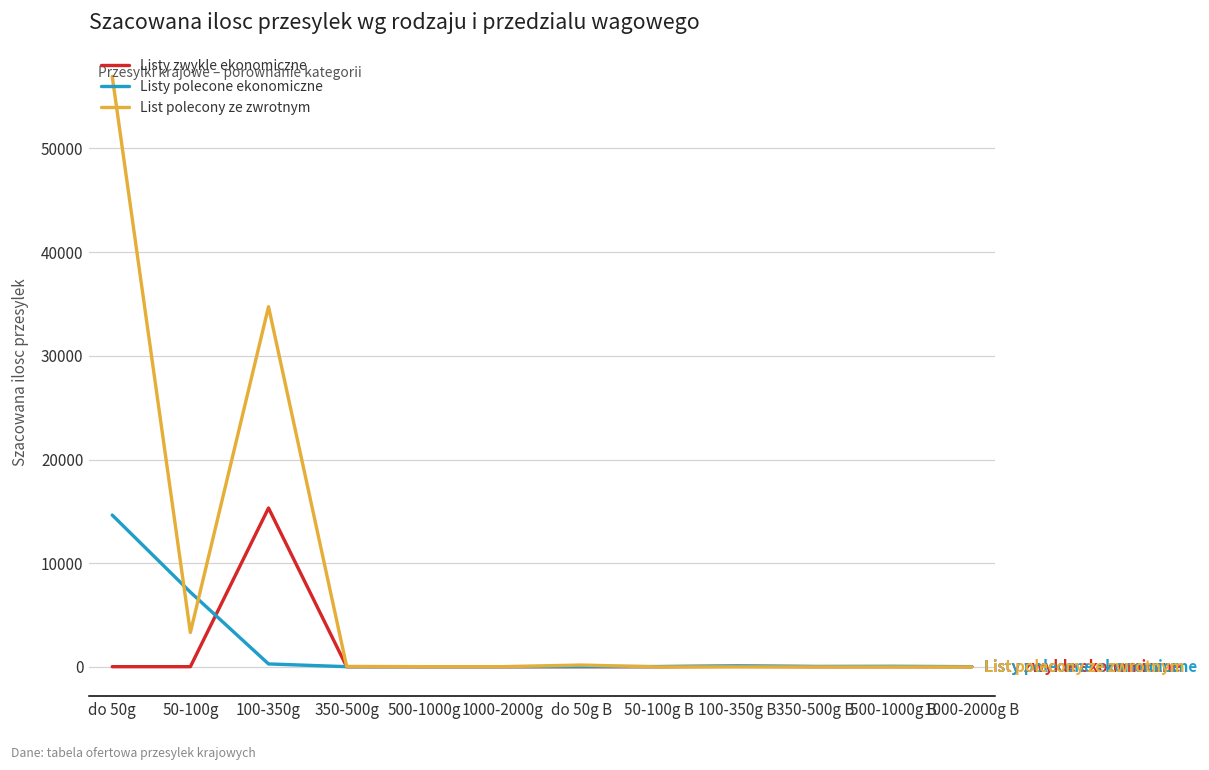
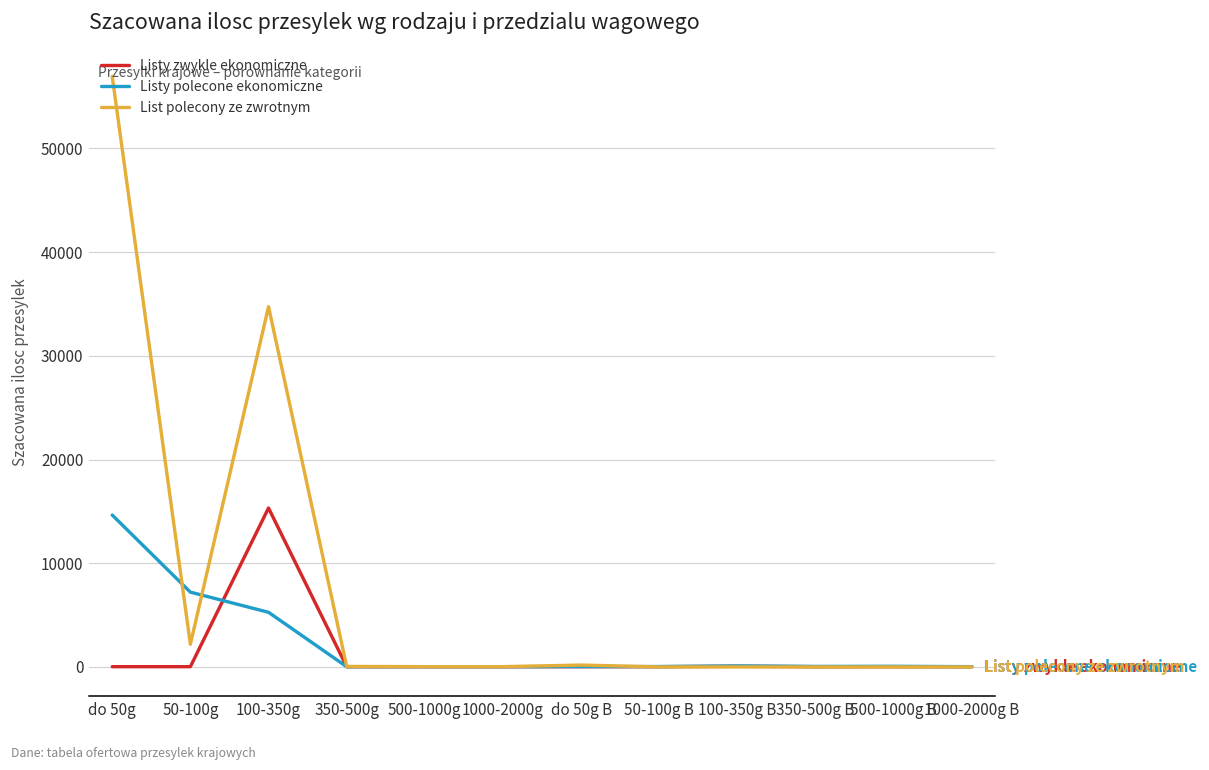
  {
    "Listy zwykle ekonomiczne": {
      "do 50g": 0,
      "50-100g": 0,
      "100-350g": 15000
    },
    "Listy polecone ekonomiczne": {
      "do 50g": 15000,
      "50-100g": 7000,
-     "100-350g": 0
+     "100-350g": 5000
    },
    "List polecony ze zwrotnym": {
      "do 50g": 57000,
-     "50-100g": 3000,
+     "50-100g": 2000,
      "100-350g": 35000
    }
  }
